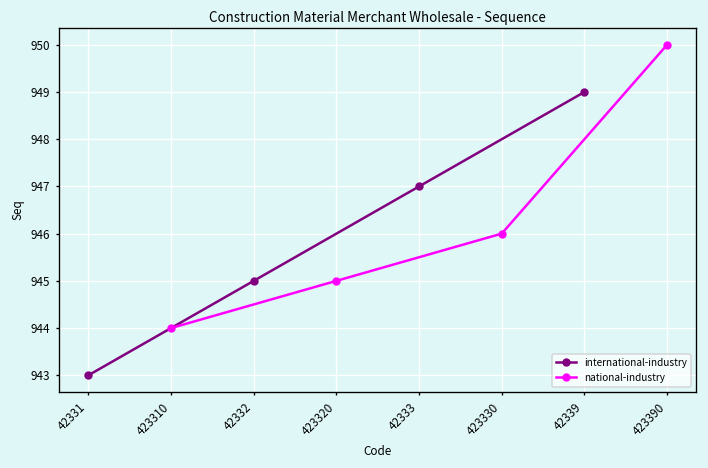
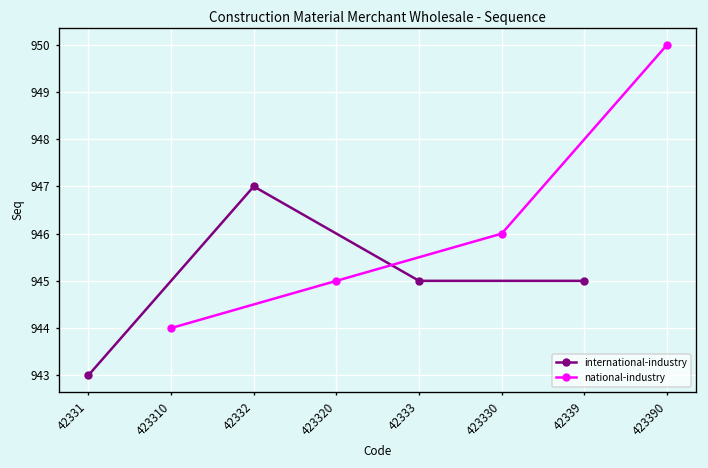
  {
    "international-industry": {
      "42331": 943,
-     "42332": 945,
-     "42333": 947,
-     "42339": 949
+     "42332": 947,
+     "42333": 945,
+     "42339": 945
    },
    "national-industry": {
      "423310": 944,
      "423320": 945,
      "423330": 946,
      "423390": 950
    }
  }
